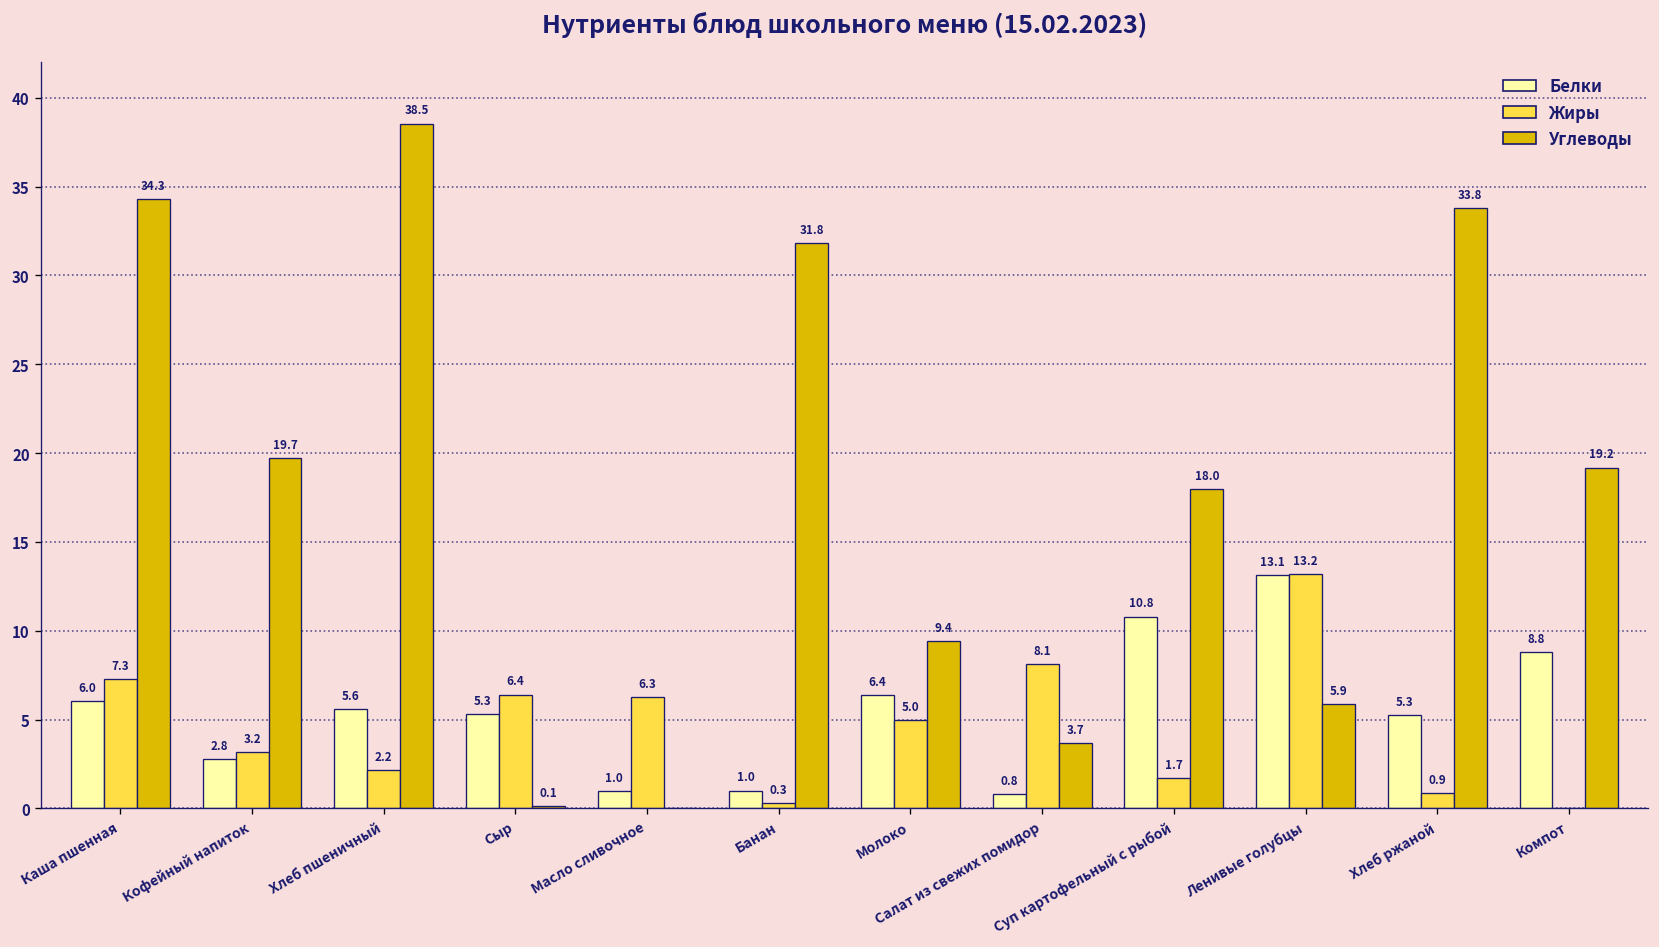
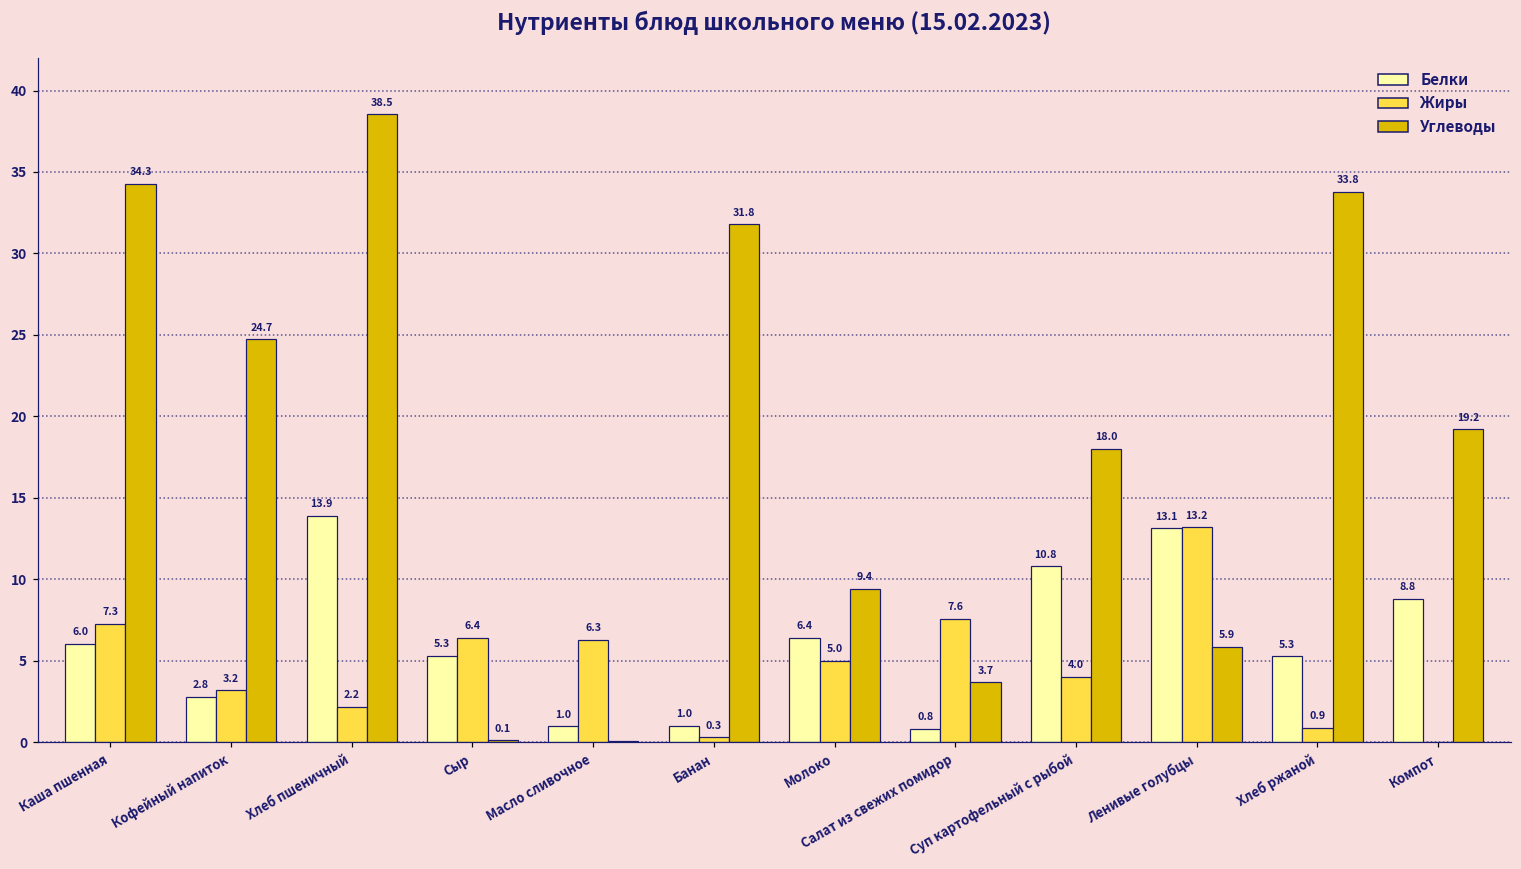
  {
    "Белки": {
      "Каша пшенная": 6.0,
      "Кофейный напиток": 2.8,
-     "Хлеб пшеничный": 5.6,
+     "Хлеб пшеничный": 13.9,
      "Сыр": 5.3,
      "Масло сливочное": 1.0,
      "Банан": 1.0,
      "Молоко": 6.4,
      "Салат из свежих помидор": 0.8,
      "Суп картофельный с рыбой": 10.8,
      "Ленивые голубцы": 13.1,
      "Хлеб ржаной": 5.3,
      "Компот": 8.8
    },
    "Жиры": {
      "Каша пшенная": 7.3,
      "Кофейный напиток": 3.2,
      "Хлеб пшеничный": 2.2,
      "Сыр": 6.4,
      "Масло сливочное": 6.3,
      "Банан": 0.3,
      "Молоко": 5.0,
-     "Салат из свежих помидор": 8.1,
-     "Суп картофельный с рыбой": 1.7,
+     "Салат из свежих помидор": 7.6,
+     "Суп картофельный с рыбой": 4.0,
      "Ленивые голубцы": 13.2,
      "Хлеб ржаной": 0.9
    },
    "Углеводы": {
      "Каша пшенная": 34.3,
-     "Кофейный напиток": 19.7,
+     "Кофейный напиток": 24.7,
      "Хлеб пшеничный": 38.5,
      "Сыр": 0.1,
      "Банан": 31.8,
      "Молоко": 9.4,
      "Салат из свежих помидор": 3.7,
      "Суп картофельный с рыбой": 18.0,
      "Ленивые голубцы": 5.9,
      "Хлеб ржаной": 33.8,
      "Компот": 19.2
    }
  }
